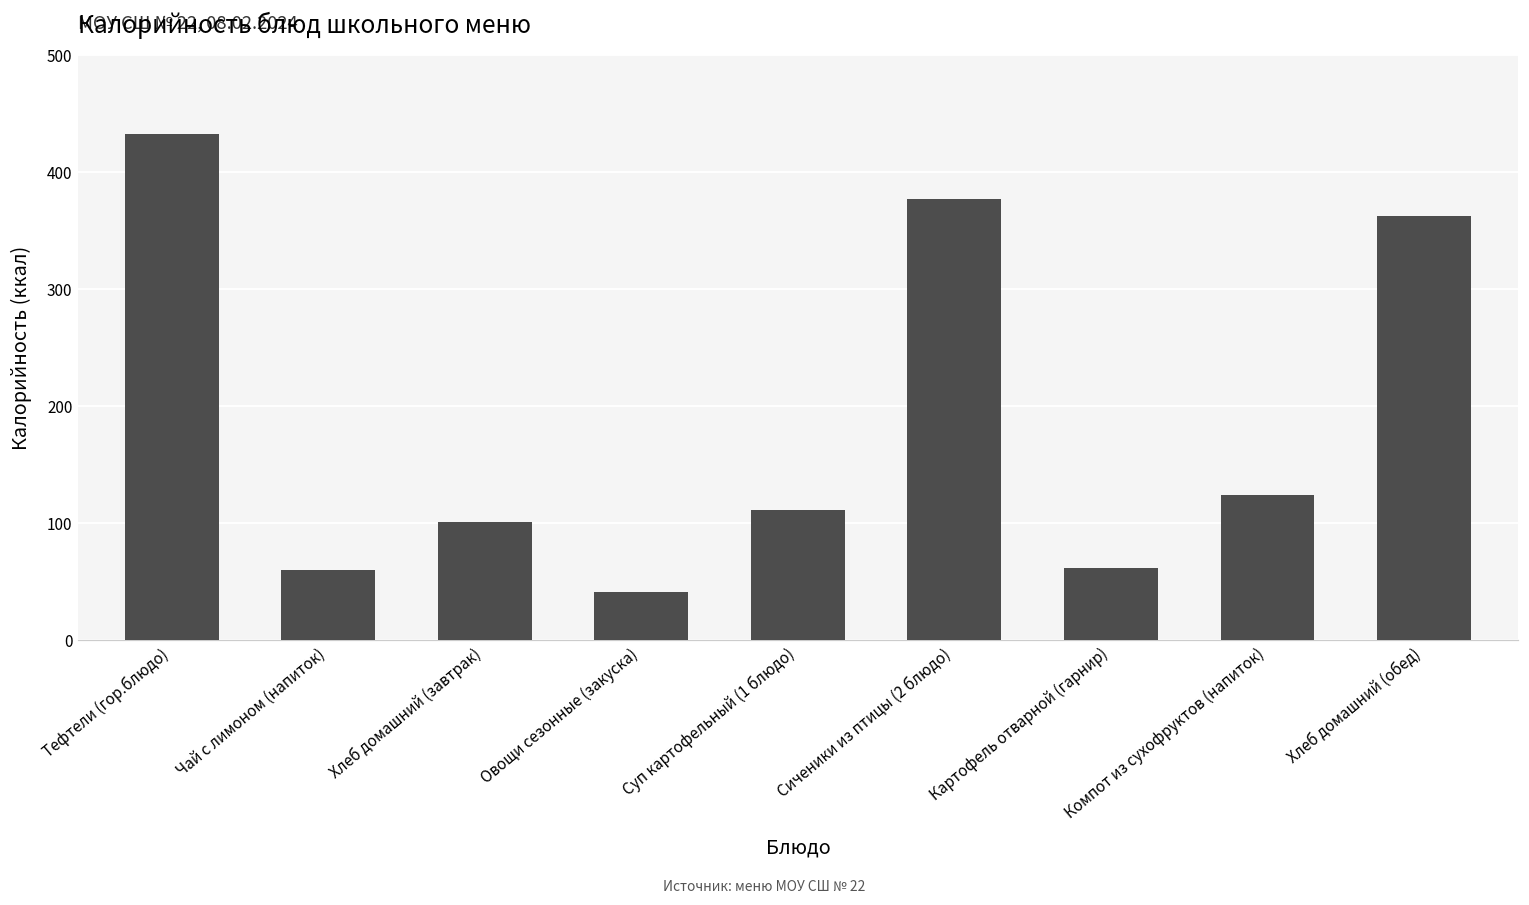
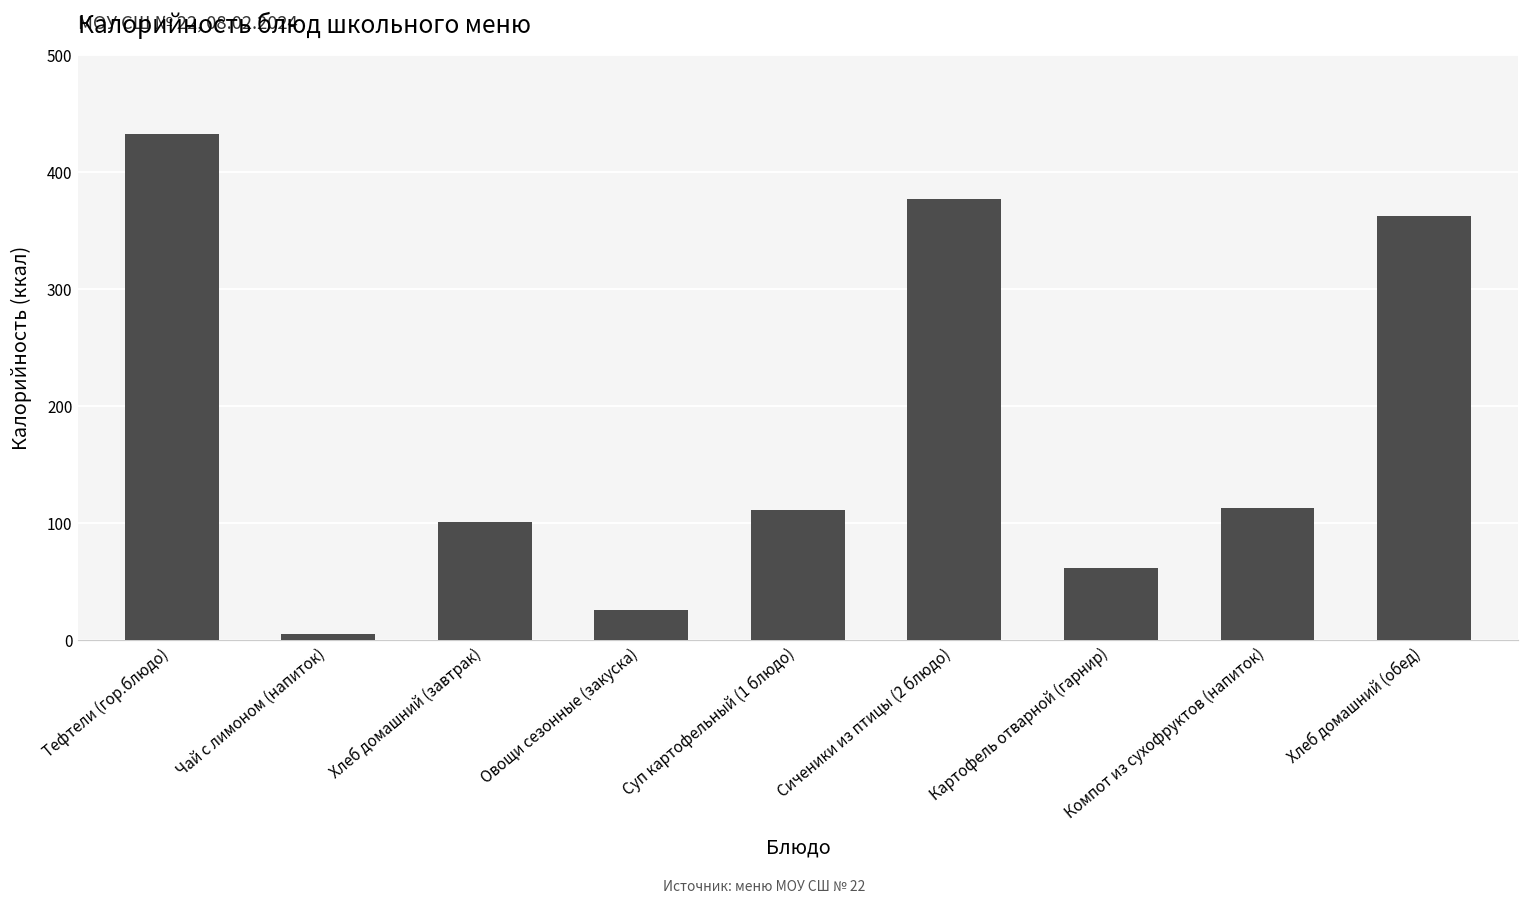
  {
    "Тефтели (гор.блюдо)": 433,
-   "Чай с лимоном (напиток)": 60,
+   "Чай с лимоном (напиток)": 5,
    "Хлеб домашний (завтрак)": 101,
-   "Овощи сезонные (закуска)": 41,
+   "Овощи сезонные (закуска)": 26,
    "Суп картофельный (1 блюдо)": 111,
    "Сиченики из птицы (2 блюдо)": 377,
    "Картофель отварной (гарнир)": 62,
-   "Компот из сухофруктов (напиток)": 124,
+   "Компот из сухофруктов (напиток)": 113,
    "Хлеб домашний (обед)": 363
  }
